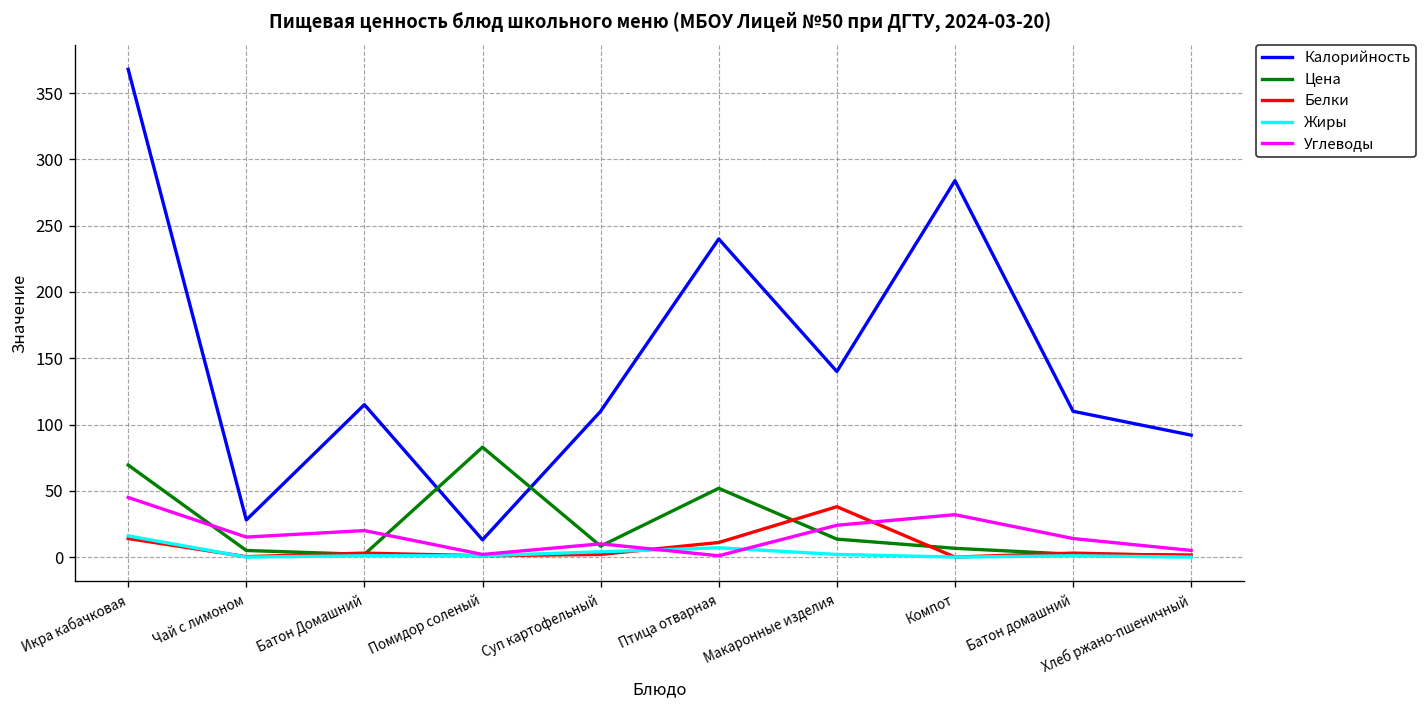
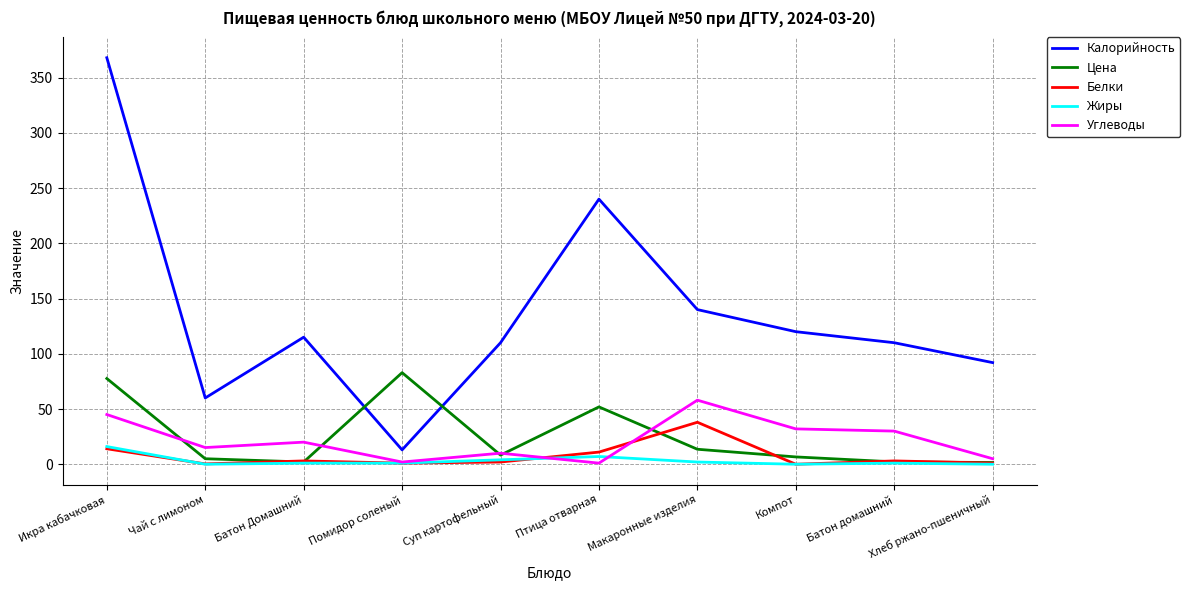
  {
    "Калорийность": {
      "Икра кабачковая": 368,
-     "Чай с лимоном": 28,
+     "Чай с лимоном": 60,
      "Батон Домашний": 115,
      "Помидор соленый": 13,
      "Суп картофельный": 110,
      "Птица отварная": 240,
      "Макаронные изделия": 140,
-     "Компот": 284,
+     "Компот": 120,
      "Батон домашний": 110,
      "Хлеб ржано-пшеничный": 92
    },
    "Цена": {
-     "Икра кабачковая": 69,
+     "Икра кабачковая": 78,
      "Чай с лимоном": 5,
      "Помидор соленый": 83,
      "Птица отварная": 52,
      "Макаронные изделия": 14,
      "Компот": 7
    },
    "Белки": {
      "Птица отварная": 11,
      "Макаронные изделия": 38
    },
    "Жиры": {
      "Птица отварная": 7,
      "Макаронные изделия": 2
    },
    "Углеводы": {
      "Икра кабачковая": 45,
      "Чай с лимоном": 15,
      "Батон Домашний": 20,
      "Птица отварная": 1,
-     "Макаронные изделия": 24,
+     "Макаронные изделия": 58,
      "Компот": 32,
-     "Батон домашний": 14,
+     "Батон домашний": 30,
      "Хлеб ржано-пшеничный": 5
    }
  }
